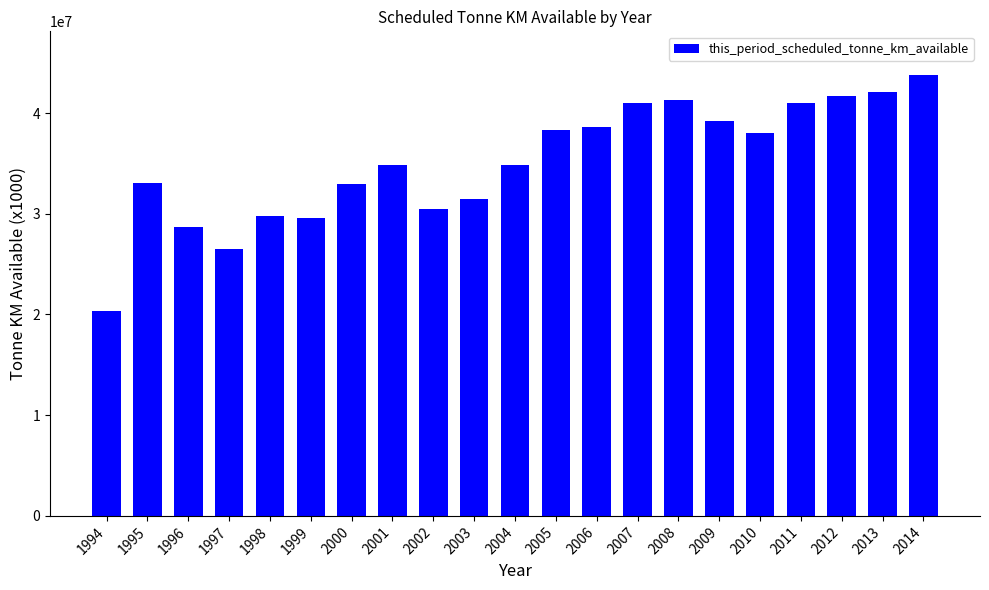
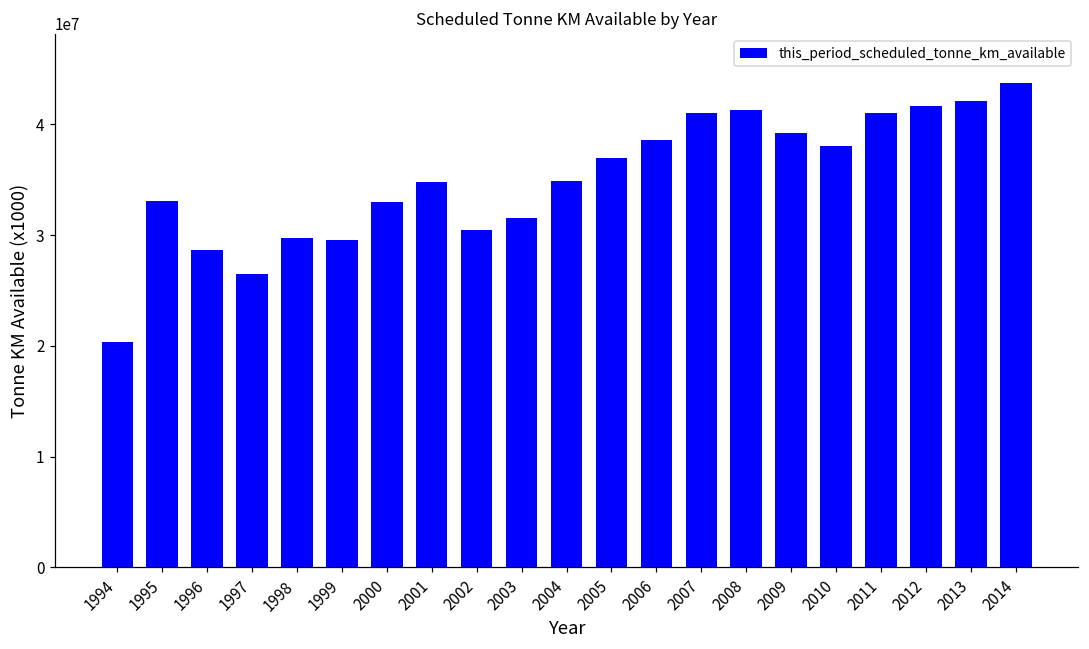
  {
    "1994": 20400000,
    "1995": 33100000,
    "1996": 28700000,
    "1997": 26500000,
    "1998": 29800000,
    "1999": 29600000,
    "2000": 33000000,
    "2001": 34800000,
    "2002": 30400000,
    "2003": 31500000,
    "2004": 34900000,
-   "2005": 38300000,
+   "2005": 36900000,
    "2006": 38600000,
    "2007": 41000000,
    "2008": 41300000,
    "2009": 39200000,
    "2010": 38100000,
    "2011": 41000000,
    "2012": 41700000,
    "2013": 42100000,
    "2014": 43700000
  }
